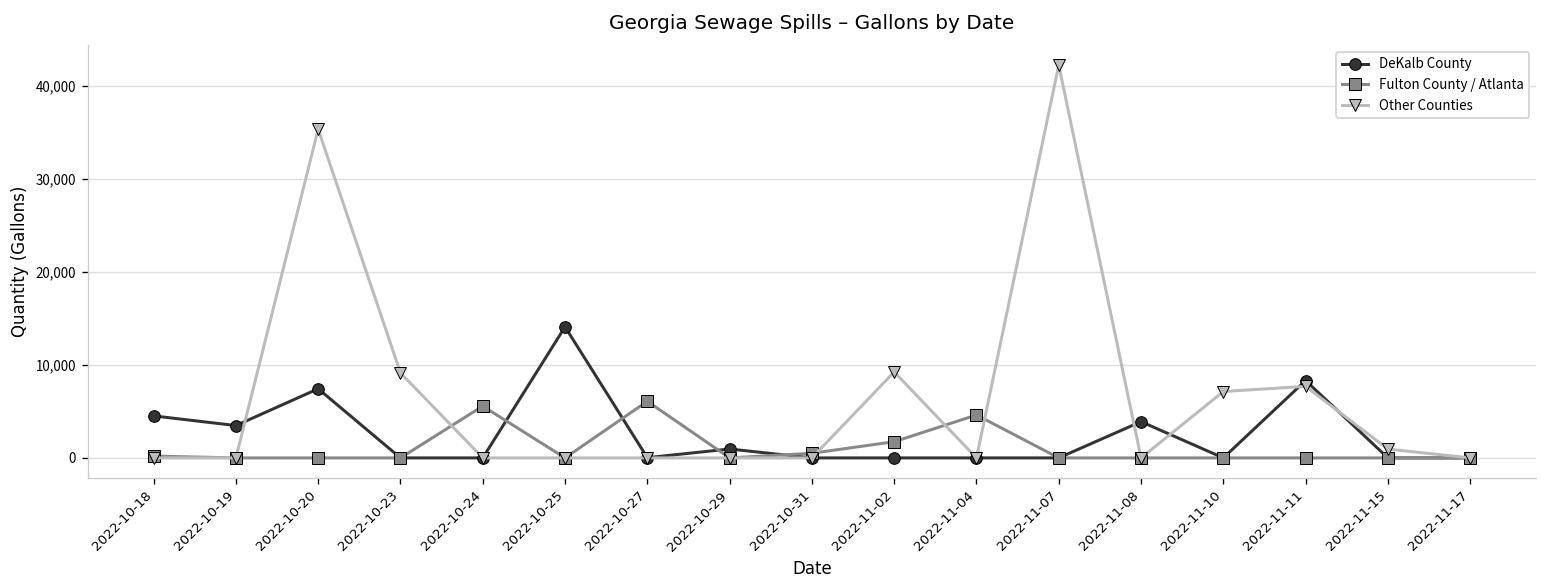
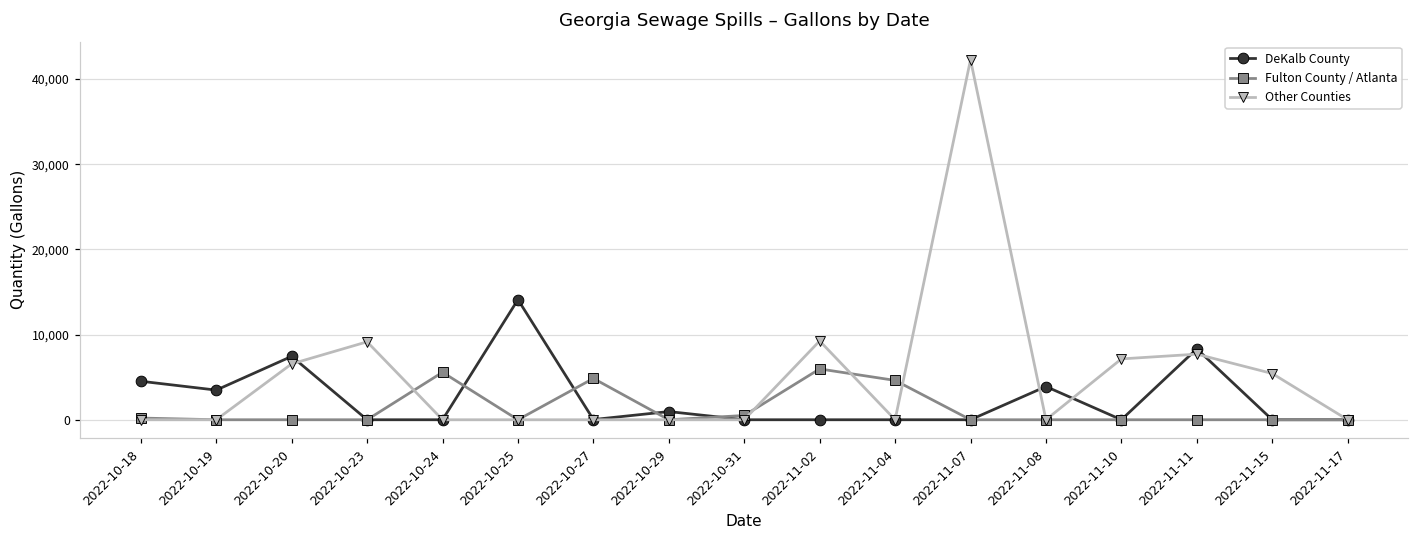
  {
    "DeKalb County": {
      "2022-10-18": "5,000",
      "2022-10-19": "3,000",
      "2022-10-20": "7,000",
      "2022-10-25": "14,000",
      "2022-10-29": "1,000",
      "2022-11-02": "0",
      "2022-11-08": "4,000",
      "2022-11-11": "8,000"
    },
    "Fulton County / Atlanta": {
      "2022-10-20": "0",
      "2022-10-24": "6,000",
-     "2022-10-27": "6,000",
+     "2022-10-27": "5,000",
      "2022-10-31": "1,000",
-     "2022-11-02": "2,000",
+     "2022-11-02": "6,000",
      "2022-11-04": "5,000",
      "2022-11-11": "0"
    },
    "Other Counties": {
-     "2022-10-20": "35,000",
+     "2022-10-20": "7,000",
      "2022-10-23": "9,000",
      "2022-11-02": "9,000",
      "2022-11-07": "42,000",
      "2022-11-10": "7,000",
      "2022-11-11": "8,000",
-     "2022-11-15": "1,000"
+     "2022-11-15": "5,000"
    }
  }
